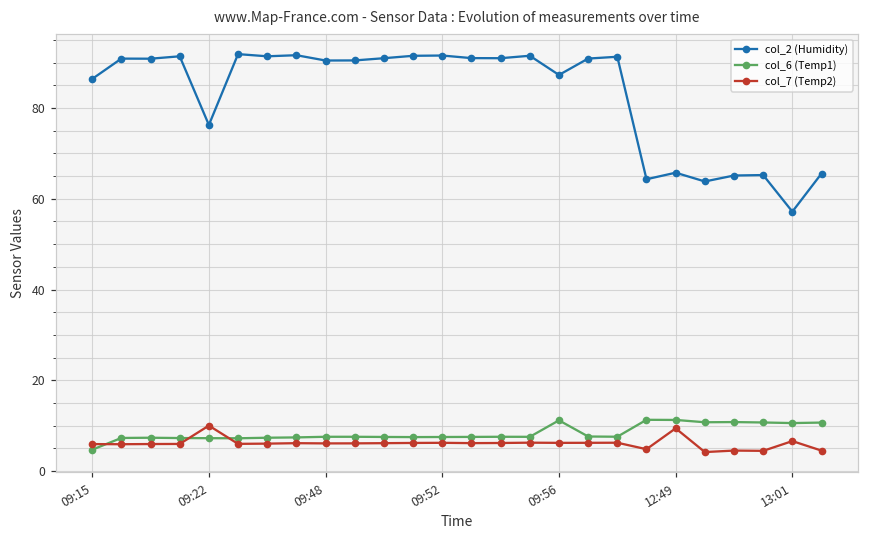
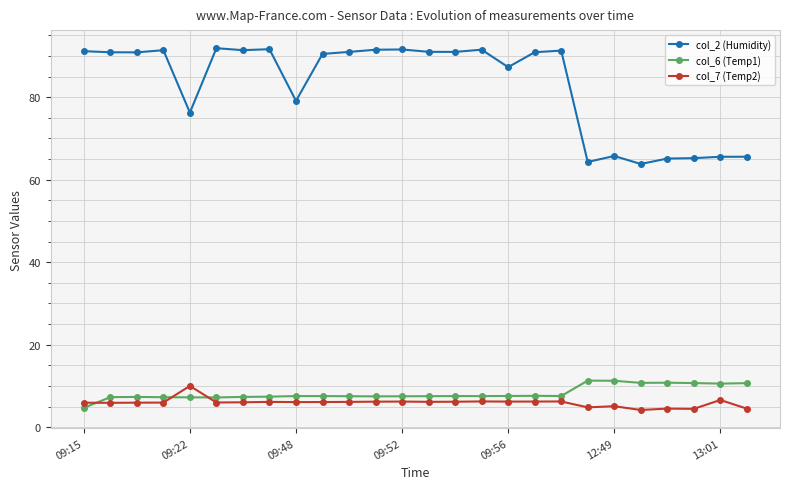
  {
    "col_2 (Humidity)": {
-     "09:15": 86,
+     "09:15": 91,
      "09:22": 76,
-     "09:48": 90,
+     "09:48": 79,
      "09:52": 92,
      "09:56": 87,
      "12:49": 66,
-     "13:01": 57
+     "13:01": 66
    },
    "col_6 (Temp1)": {
      "09:15": 5,
      "09:22": 7,
      "09:48": 8,
      "09:52": 8,
-     "09:56": 11,
+     "09:56": 8,
      "12:49": 11,
      "13:01": 11
    },
    "col_7 (Temp2)": {
      "09:15": 6,
      "09:22": 10,
      "09:48": 6,
      "09:52": 6,
      "09:56": 6,
-     "12:49": 9,
+     "12:49": 5,
      "13:01": 7
    }
  }
